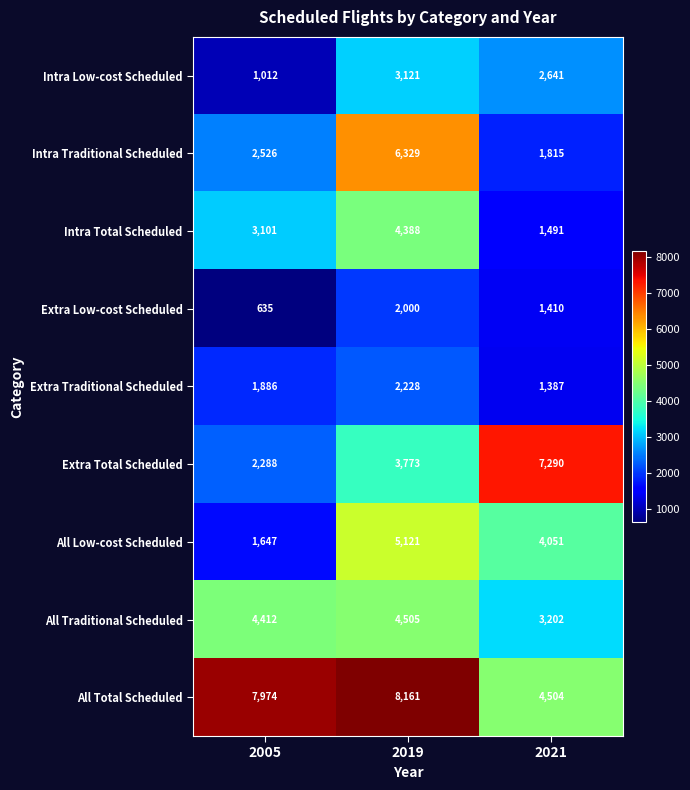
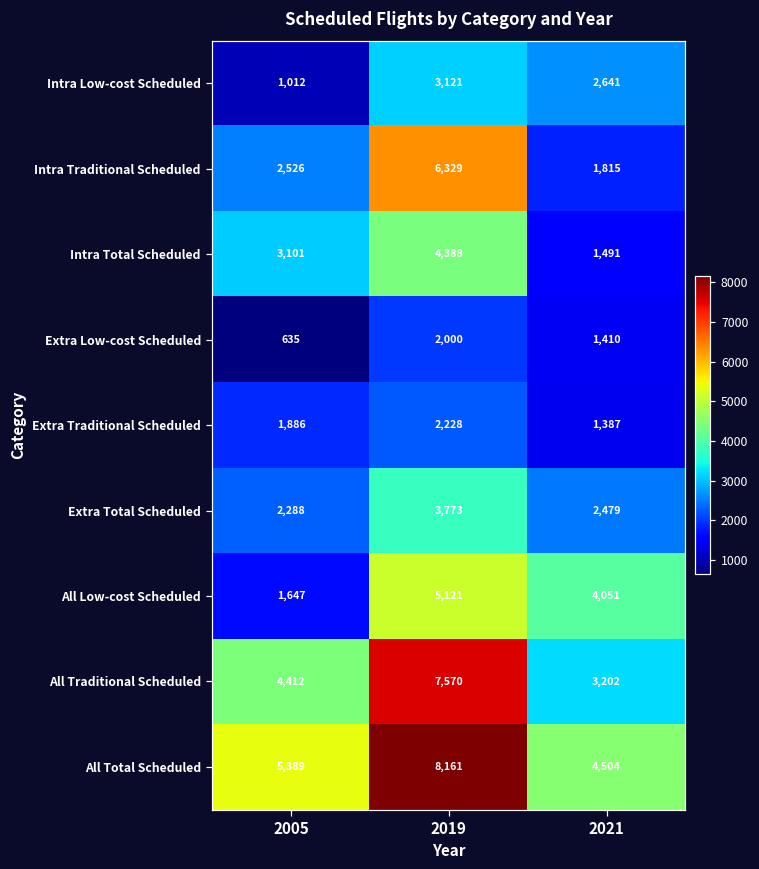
  {
    "Intra Low-cost Scheduled": {
      "2005": "1,012",
      "2019": "3,121",
      "2021": "2,641"
    },
    "Intra Traditional Scheduled": {
      "2005": "2,526",
      "2019": "6,329",
      "2021": "1,815"
    },
    "Intra Total Scheduled": {
      "2005": "3,101",
      "2019": "4,388",
      "2021": "1,491"
    },
    "Extra Low-cost Scheduled": {
      "2005": "635",
      "2019": "2,000",
      "2021": "1,410"
    },
    "Extra Traditional Scheduled": {
      "2005": "1,886",
      "2019": "2,228",
      "2021": "1,387"
    },
    "Extra Total Scheduled": {
      "2005": "2,288",
      "2019": "3,773",
-     "2021": "7,290"
+     "2021": "2,479"
    },
    "All Low-cost Scheduled": {
      "2005": "1,647",
      "2019": "5,121",
      "2021": "4,051"
    },
    "All Traditional Scheduled": {
      "2005": "4,412",
-     "2019": "4,505",
+     "2019": "7,570",
      "2021": "3,202"
    },
    "All Total Scheduled": {
-     "2005": "7,974",
+     "2005": "5,389",
      "2019": "8,161",
      "2021": "4,504"
    }
  }
